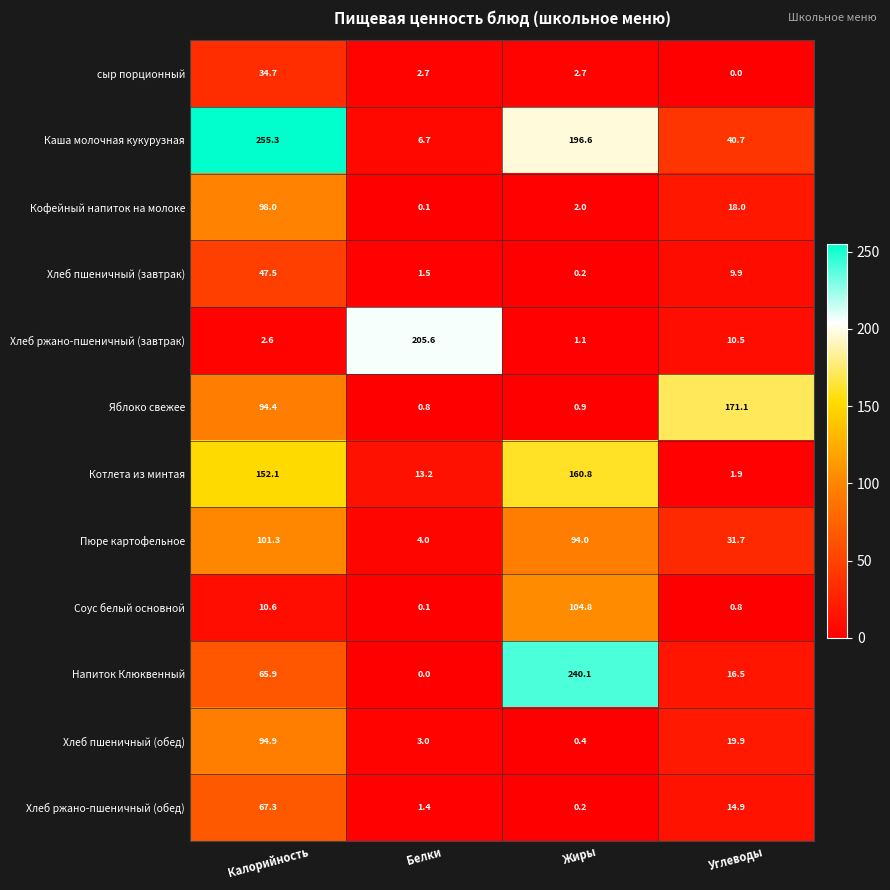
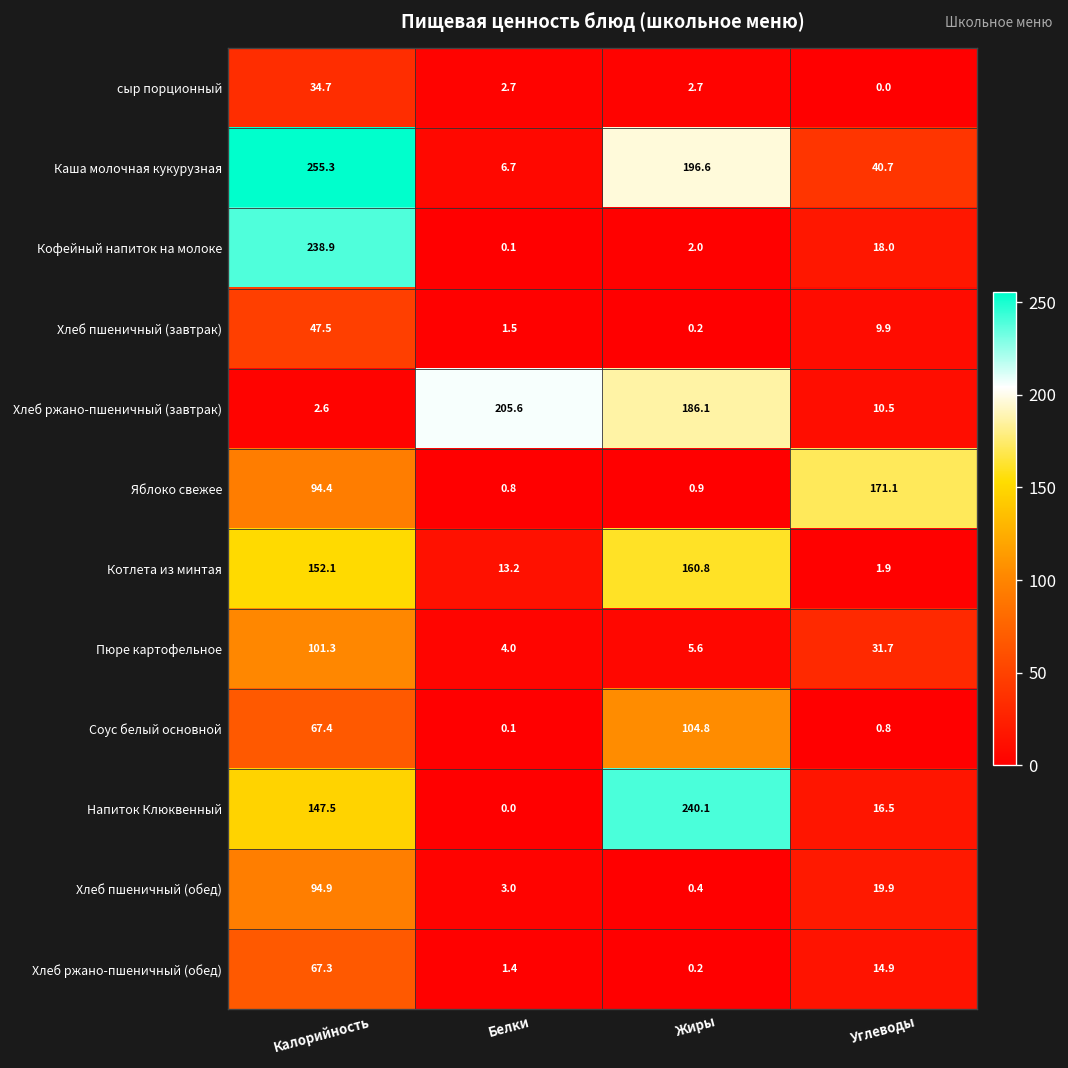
  {
    "сыр порционный": {
      "Калорийность": 34.7,
      "Белки": 2.7,
      "Жиры": 2.7,
      "Углеводы": 0.0
    },
    "Каша молочная кукурузная": {
      "Калорийность": 255.3,
      "Белки": 6.7,
      "Жиры": 196.6,
      "Углеводы": 40.7
    },
    "Кофейный напиток на молоке": {
-     "Калорийность": 98.0,
+     "Калорийность": 238.9,
      "Белки": 0.1,
      "Жиры": 2.0,
      "Углеводы": 18.0
    },
    "Хлеб пшеничный (завтрак)": {
      "Калорийность": 47.5,
      "Белки": 1.5,
      "Жиры": 0.2,
      "Углеводы": 9.9
    },
    "Хлеб ржано-пшеничный (завтрак)": {
      "Калорийность": 2.6,
      "Белки": 205.6,
-     "Жиры": 1.1,
+     "Жиры": 186.1,
      "Углеводы": 10.5
    },
    "Яблоко свежее": {
      "Калорийность": 94.4,
      "Белки": 0.8,
      "Жиры": 0.9,
      "Углеводы": 171.1
    },
    "Котлета из минтая": {
      "Калорийность": 152.1,
      "Белки": 13.2,
      "Жиры": 160.8,
      "Углеводы": 1.9
    },
    "Пюре картофельное": {
      "Калорийность": 101.3,
      "Белки": 4.0,
-     "Жиры": 94.0,
+     "Жиры": 5.6,
      "Углеводы": 31.7
    },
    "Соус белый основной": {
-     "Калорийность": 10.6,
+     "Калорийность": 67.4,
      "Белки": 0.1,
      "Жиры": 104.8,
      "Углеводы": 0.8
    },
    "Напиток Клюквенный": {
-     "Калорийность": 65.9,
+     "Калорийность": 147.5,
      "Белки": 0.0,
      "Жиры": 240.1,
      "Углеводы": 16.5
    },
    "Хлеб пшеничный (обед)": {
      "Калорийность": 94.9,
      "Белки": 3.0,
      "Жиры": 0.4,
      "Углеводы": 19.9
    },
    "Хлеб ржано-пшеничный (обед)": {
      "Калорийность": 67.3,
      "Белки": 1.4,
      "Жиры": 0.2,
      "Углеводы": 14.9
    }
  }
